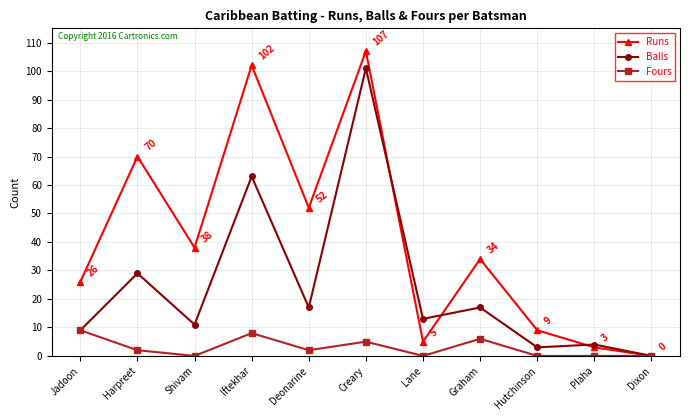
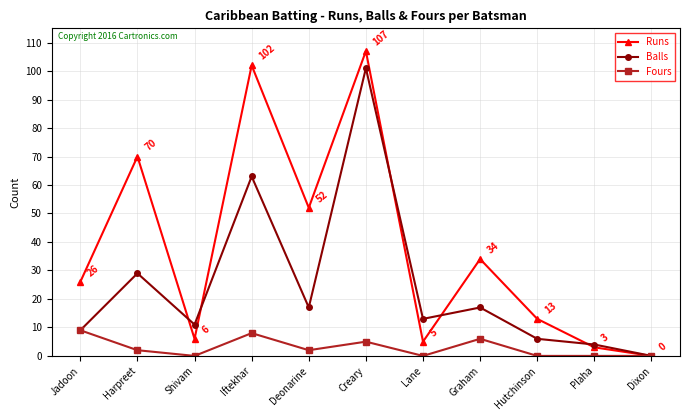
  {
    "Runs": {
      "Jadoon": 26,
      "Harpreet": 70,
-     "Shivam": 38,
+     "Shivam": 6,
      "Iftekhar": 102,
      "Deonarine": 52,
      "Creary": 107,
      "Lane": 5,
      "Graham": 34,
-     "Hutchinson": 9,
+     "Hutchinson": 13,
      "Plaha": 3
    },
    "Balls": {
      "Harpreet": 29,
      "Iftekhar": 63,
      "Deonarine": 17,
      "Creary": 101,
      "Lane": 13,
      "Graham": 17,
-     "Hutchinson": 3
+     "Hutchinson": 6
    },
    "Fours": {
      "Harpreet": 2,
      "Shivam": 0,
      "Iftekhar": 8,
      "Deonarine": 2,
      "Creary": 5,
      "Lane": 0,
      "Graham": 6,
      "Hutchinson": 0,
      "Plaha": 0
    }
  }
